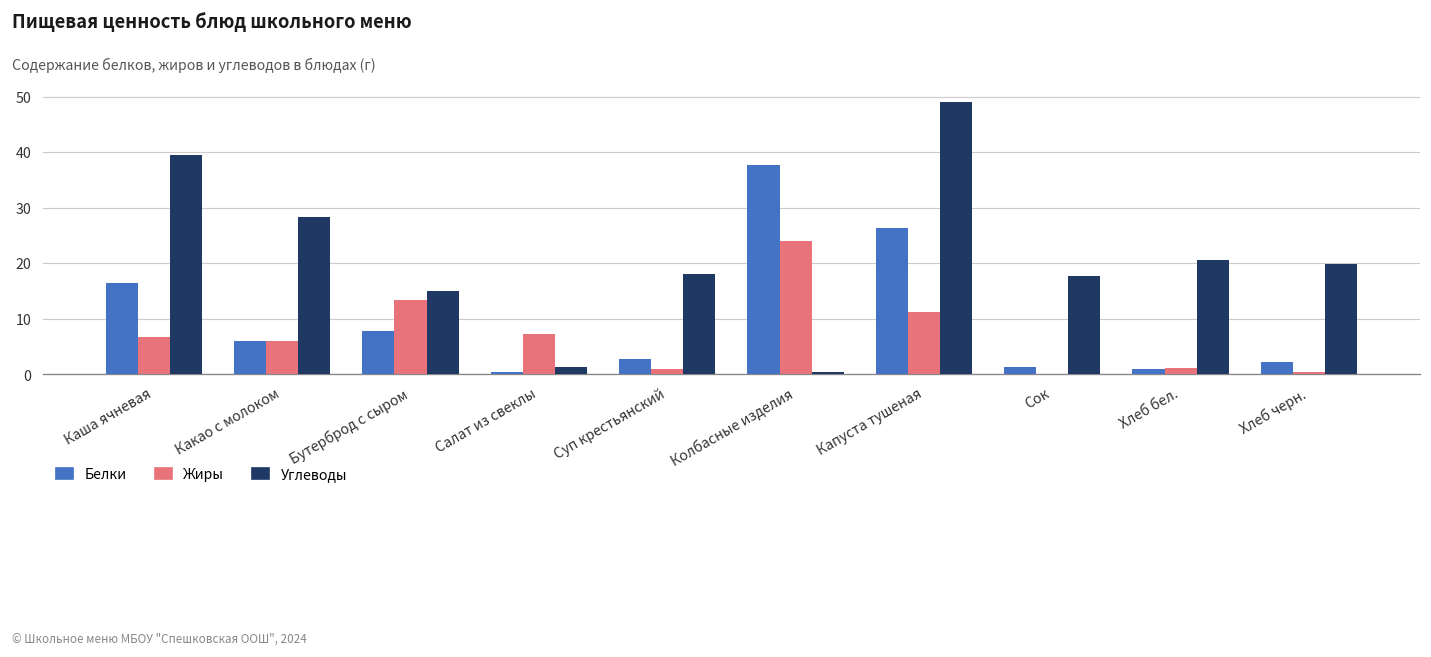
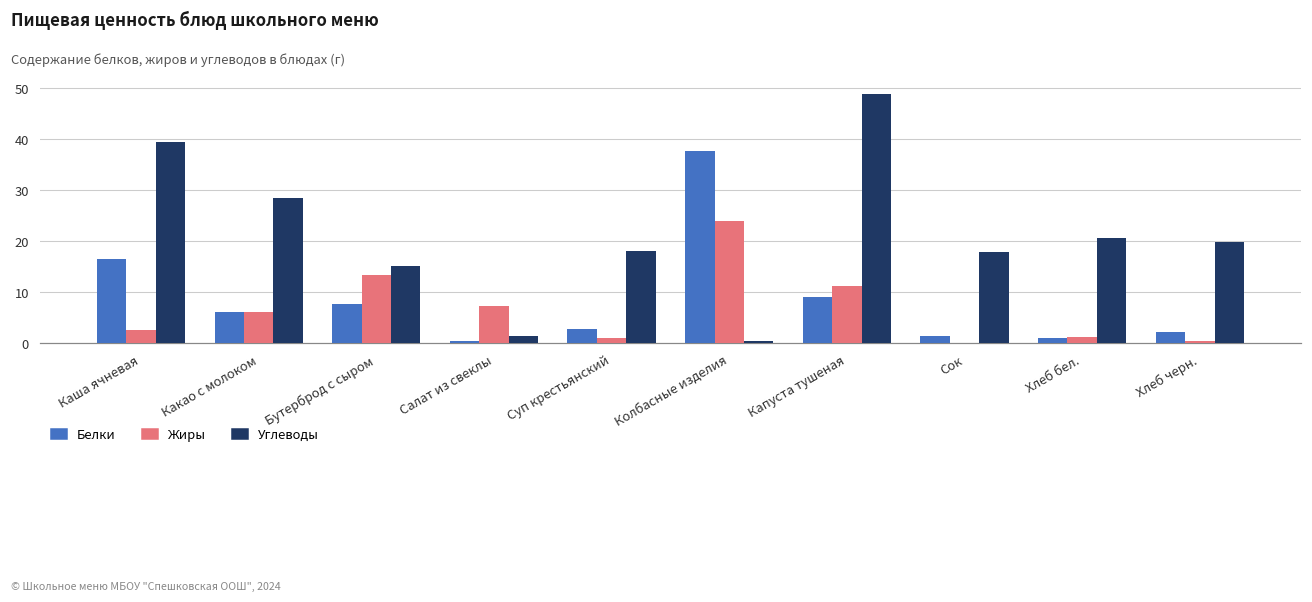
  {
    "Белки": {
      "Каша ячневая": 16,
      "Какао с молоком": 6,
      "Бутерброд с сыром": 8,
      "Суп крестьянский": 3,
      "Колбасные изделия": 38,
-     "Капуста тушеная": 26,
+     "Капуста тушеная": 9,
      "Сок": 1,
      "Хлеб бел.": 1,
      "Хлеб черн.": 2
    },
    "Жиры": {
-     "Каша ячневая": 7,
+     "Каша ячневая": 3,
      "Какао с молоком": 6,
      "Бутерброд с сыром": 13,
      "Салат из свеклы": 7,
      "Суп крестьянский": 1,
      "Колбасные изделия": 24,
      "Капуста тушеная": 11,
      "Сок": 0,
      "Хлеб бел.": 1
    },
    "Углеводы": {
      "Каша ячневая": 40,
      "Какао с молоком": 28,
      "Бутерброд с сыром": 15,
      "Салат из свеклы": 1,
      "Суп крестьянский": 18,
      "Капуста тушеная": 49,
      "Сок": 18,
      "Хлеб бел.": 21,
      "Хлеб черн.": 20
    }
  }
